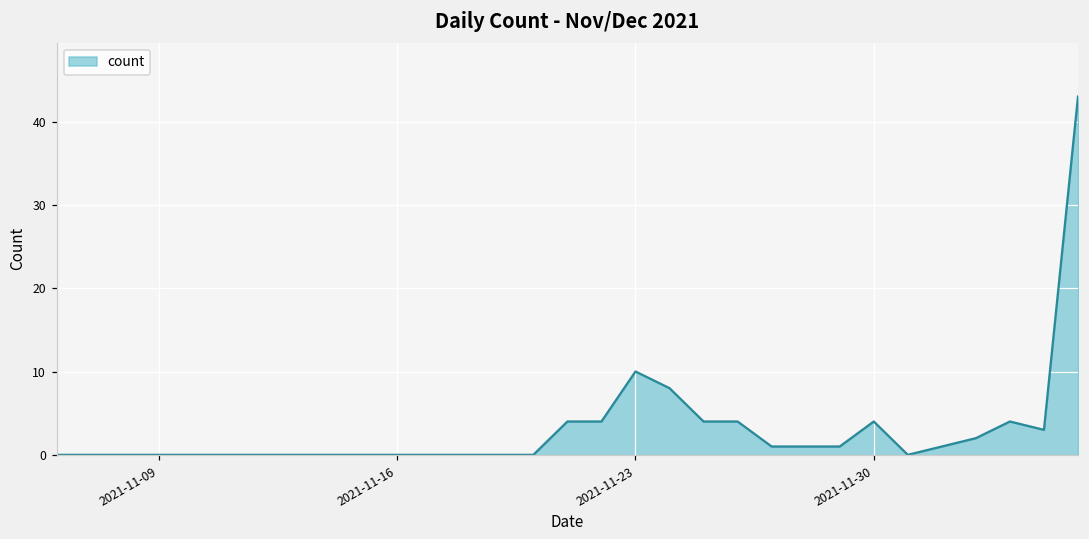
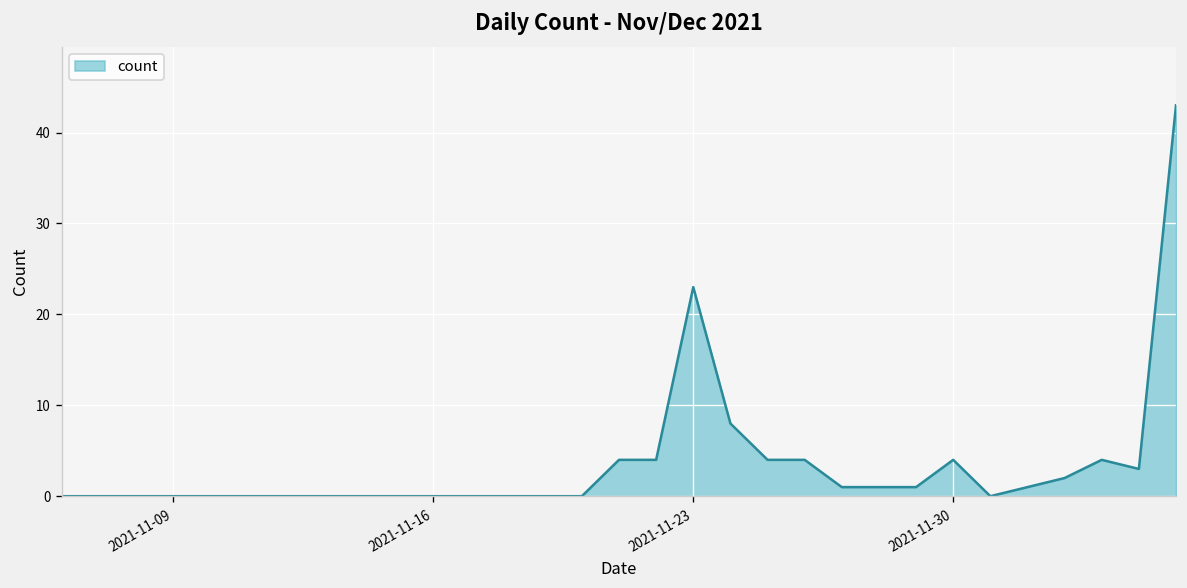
  {
    "2021-11-09": 0,
    "2021-11-16": 0,
-   "2021-11-23": 10,
+   "2021-11-23": 23,
    "2021-11-30": 4
  }
